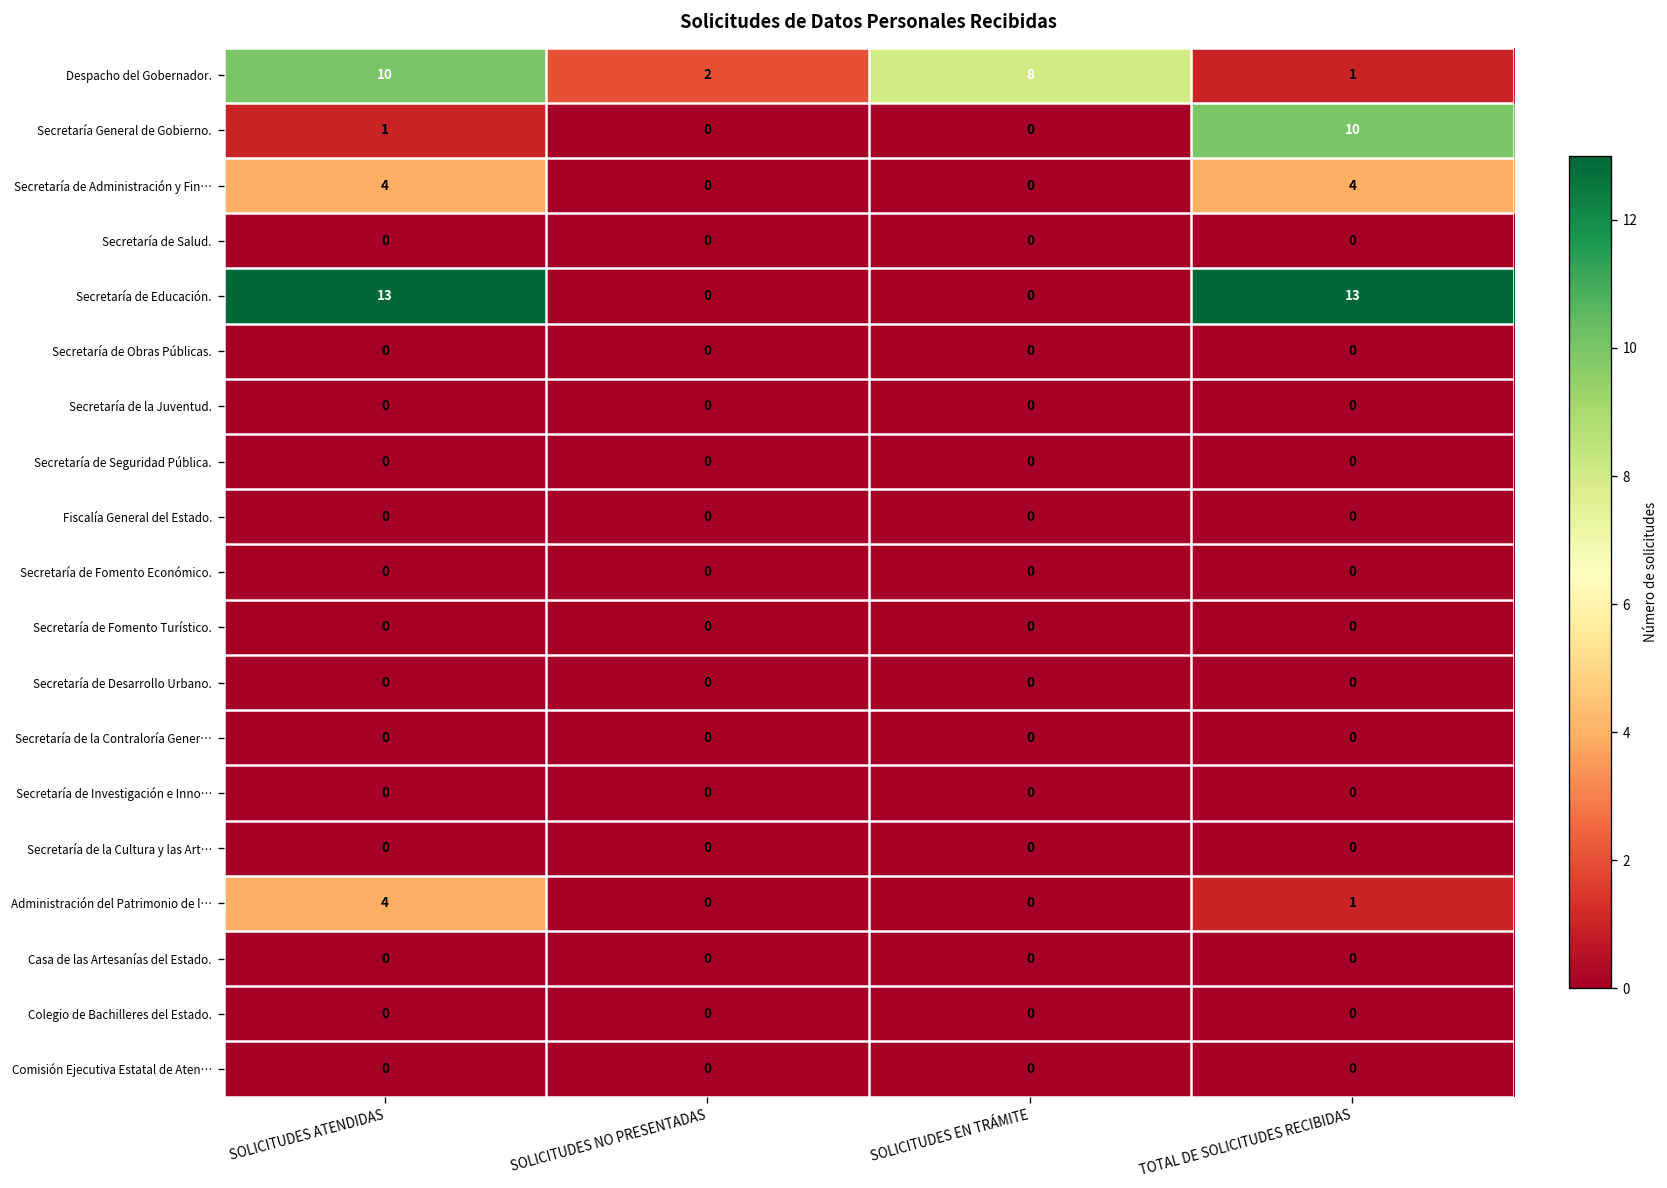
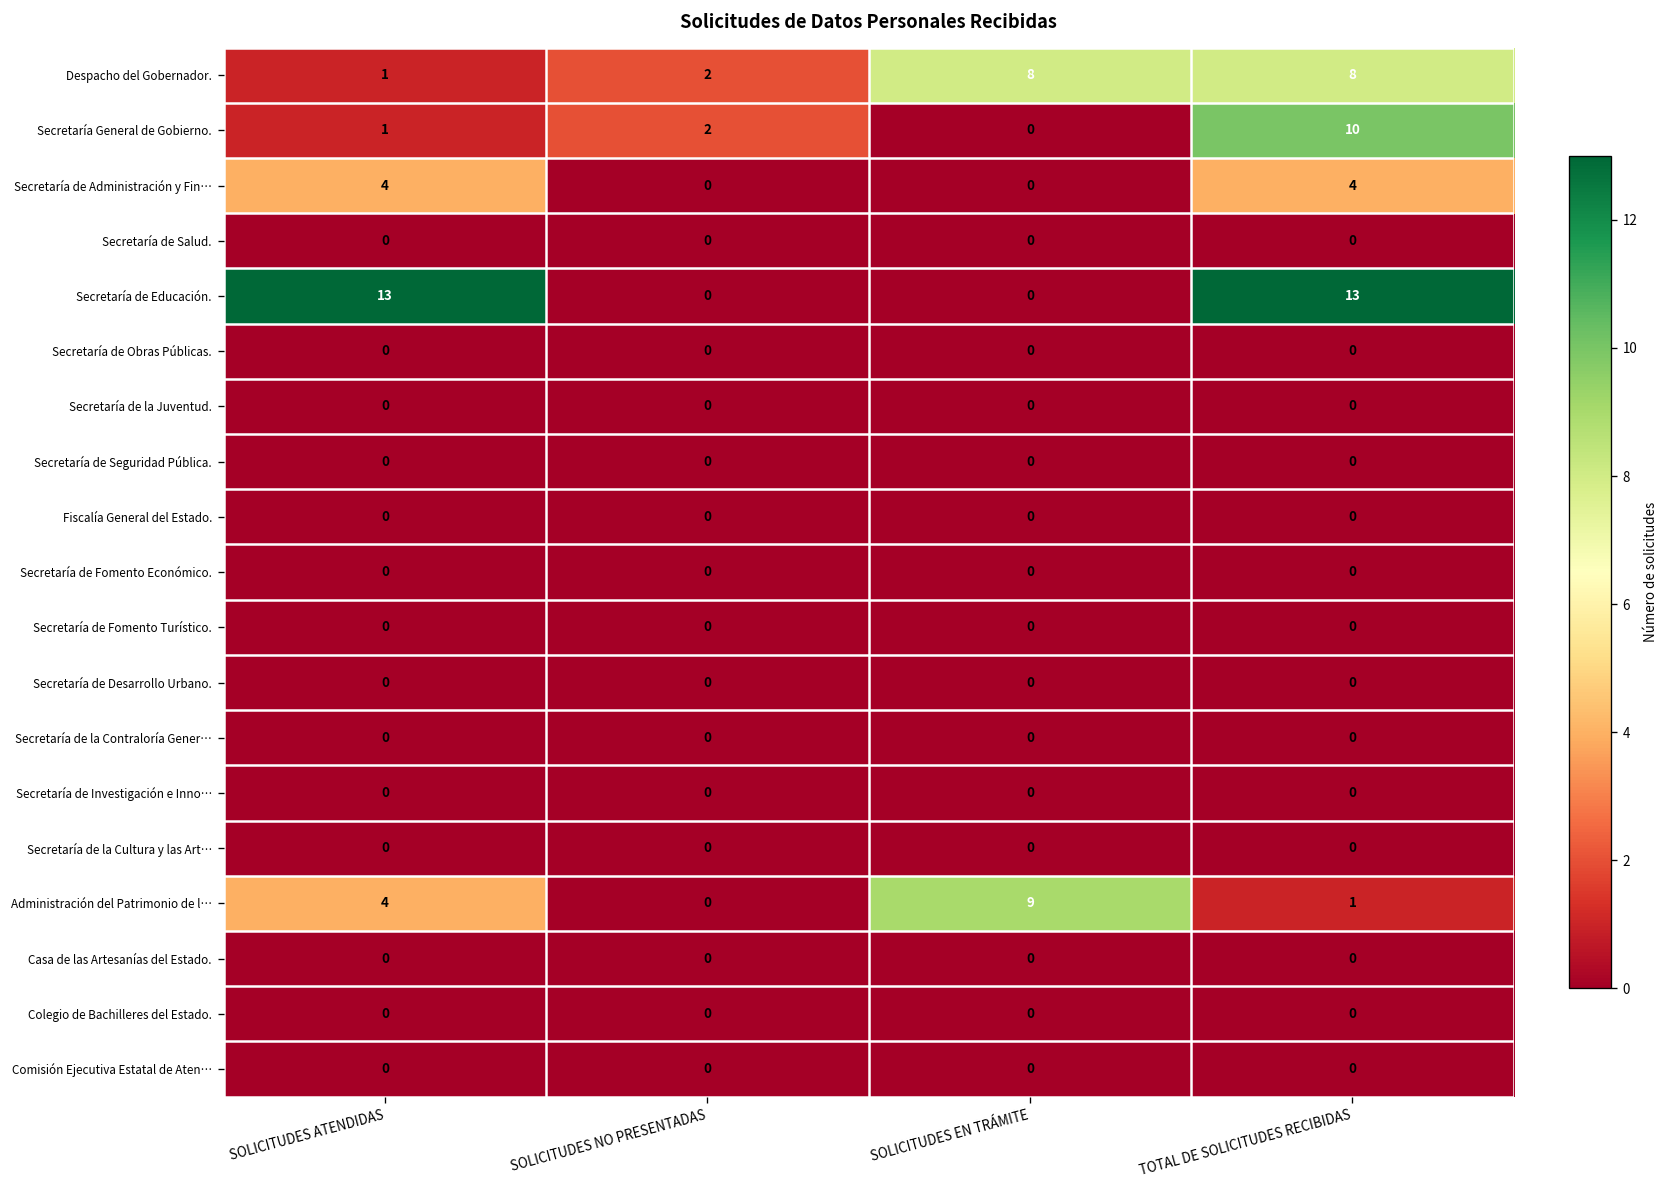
  {
    "Despacho del Gobernador.": {
-     "SOLICITUDES ATENDIDAS": 10,
+     "SOLICITUDES ATENDIDAS": 1,
      "SOLICITUDES NO PRESENTADAS": 2,
      "SOLICITUDES EN TRÁMITE": 8,
-     "TOTAL DE SOLICITUDES RECIBIDAS": 1
+     "TOTAL DE SOLICITUDES RECIBIDAS": 8
    },
    "Secretaría General de Gobierno.": {
      "SOLICITUDES ATENDIDAS": 1,
-     "SOLICITUDES NO PRESENTADAS": 0,
+     "SOLICITUDES NO PRESENTADAS": 2,
      "SOLICITUDES EN TRÁMITE": 0,
      "TOTAL DE SOLICITUDES RECIBIDAS": 10
    },
    "Secretaría de Administración y Fin…": {
      "SOLICITUDES ATENDIDAS": 4,
      "SOLICITUDES NO PRESENTADAS": 0,
      "SOLICITUDES EN TRÁMITE": 0,
      "TOTAL DE SOLICITUDES RECIBIDAS": 4
    },
    "Secretaría de Salud.": {
      "SOLICITUDES ATENDIDAS": 0,
      "SOLICITUDES NO PRESENTADAS": 0,
      "SOLICITUDES EN TRÁMITE": 0,
      "TOTAL DE SOLICITUDES RECIBIDAS": 0
    },
    "Secretaría de Educación.": {
      "SOLICITUDES ATENDIDAS": 13,
      "SOLICITUDES NO PRESENTADAS": 0,
      "SOLICITUDES EN TRÁMITE": 0,
      "TOTAL DE SOLICITUDES RECIBIDAS": 13
    },
    "Secretaría de Obras Públicas.": {
      "SOLICITUDES ATENDIDAS": 0,
      "SOLICITUDES NO PRESENTADAS": 0,
      "SOLICITUDES EN TRÁMITE": 0,
      "TOTAL DE SOLICITUDES RECIBIDAS": 0
    },
    "Secretaría de la Juventud.": {
      "SOLICITUDES ATENDIDAS": 0,
      "SOLICITUDES NO PRESENTADAS": 0,
      "SOLICITUDES EN TRÁMITE": 0,
      "TOTAL DE SOLICITUDES RECIBIDAS": 0
    },
    "Secretaría de Seguridad Pública.": {
      "SOLICITUDES ATENDIDAS": 0,
      "SOLICITUDES NO PRESENTADAS": 0,
      "SOLICITUDES EN TRÁMITE": 0,
      "TOTAL DE SOLICITUDES RECIBIDAS": 0
    },
    "Fiscalía General del Estado.": {
      "SOLICITUDES ATENDIDAS": 0,
      "SOLICITUDES NO PRESENTADAS": 0,
      "SOLICITUDES EN TRÁMITE": 0,
      "TOTAL DE SOLICITUDES RECIBIDAS": 0
    },
    "Secretaría de Fomento Económico.": {
      "SOLICITUDES ATENDIDAS": 0,
      "SOLICITUDES NO PRESENTADAS": 0,
      "SOLICITUDES EN TRÁMITE": 0,
      "TOTAL DE SOLICITUDES RECIBIDAS": 0
    },
    "Secretaría de Fomento Turístico.": {
      "SOLICITUDES ATENDIDAS": 0,
      "SOLICITUDES NO PRESENTADAS": 0,
      "SOLICITUDES EN TRÁMITE": 0,
      "TOTAL DE SOLICITUDES RECIBIDAS": 0
    },
    "Secretaría de Desarrollo Urbano.": {
      "SOLICITUDES ATENDIDAS": 0,
      "SOLICITUDES NO PRESENTADAS": 0,
      "SOLICITUDES EN TRÁMITE": 0,
      "TOTAL DE SOLICITUDES RECIBIDAS": 0
    },
    "Secretaría de la Contraloría Gener…": {
      "SOLICITUDES ATENDIDAS": 0,
      "SOLICITUDES NO PRESENTADAS": 0,
      "SOLICITUDES EN TRÁMITE": 0,
      "TOTAL DE SOLICITUDES RECIBIDAS": 0
    },
    "Secretaría de Investigación e Inno…": {
      "SOLICITUDES ATENDIDAS": 0,
      "SOLICITUDES NO PRESENTADAS": 0,
      "SOLICITUDES EN TRÁMITE": 0,
      "TOTAL DE SOLICITUDES RECIBIDAS": 0
    },
    "Secretaría de la Cultura y las Art…": {
      "SOLICITUDES ATENDIDAS": 0,
      "SOLICITUDES NO PRESENTADAS": 0,
      "SOLICITUDES EN TRÁMITE": 0,
      "TOTAL DE SOLICITUDES RECIBIDAS": 0
    },
    "Administración del Patrimonio de l…": {
      "SOLICITUDES ATENDIDAS": 4,
      "SOLICITUDES NO PRESENTADAS": 0,
-     "SOLICITUDES EN TRÁMITE": 0,
+     "SOLICITUDES EN TRÁMITE": 9,
      "TOTAL DE SOLICITUDES RECIBIDAS": 1
    },
    "Casa de las Artesanías del Estado.": {
      "SOLICITUDES ATENDIDAS": 0,
      "SOLICITUDES NO PRESENTADAS": 0,
      "SOLICITUDES EN TRÁMITE": 0,
      "TOTAL DE SOLICITUDES RECIBIDAS": 0
    },
    "Colegio de Bachilleres del Estado.": {
      "SOLICITUDES ATENDIDAS": 0,
      "SOLICITUDES NO PRESENTADAS": 0,
      "SOLICITUDES EN TRÁMITE": 0,
      "TOTAL DE SOLICITUDES RECIBIDAS": 0
    },
    "Comisión Ejecutiva Estatal de Aten…": {
      "SOLICITUDES ATENDIDAS": 0,
      "SOLICITUDES NO PRESENTADAS": 0,
      "SOLICITUDES EN TRÁMITE": 0,
      "TOTAL DE SOLICITUDES RECIBIDAS": 0
    }
  }
